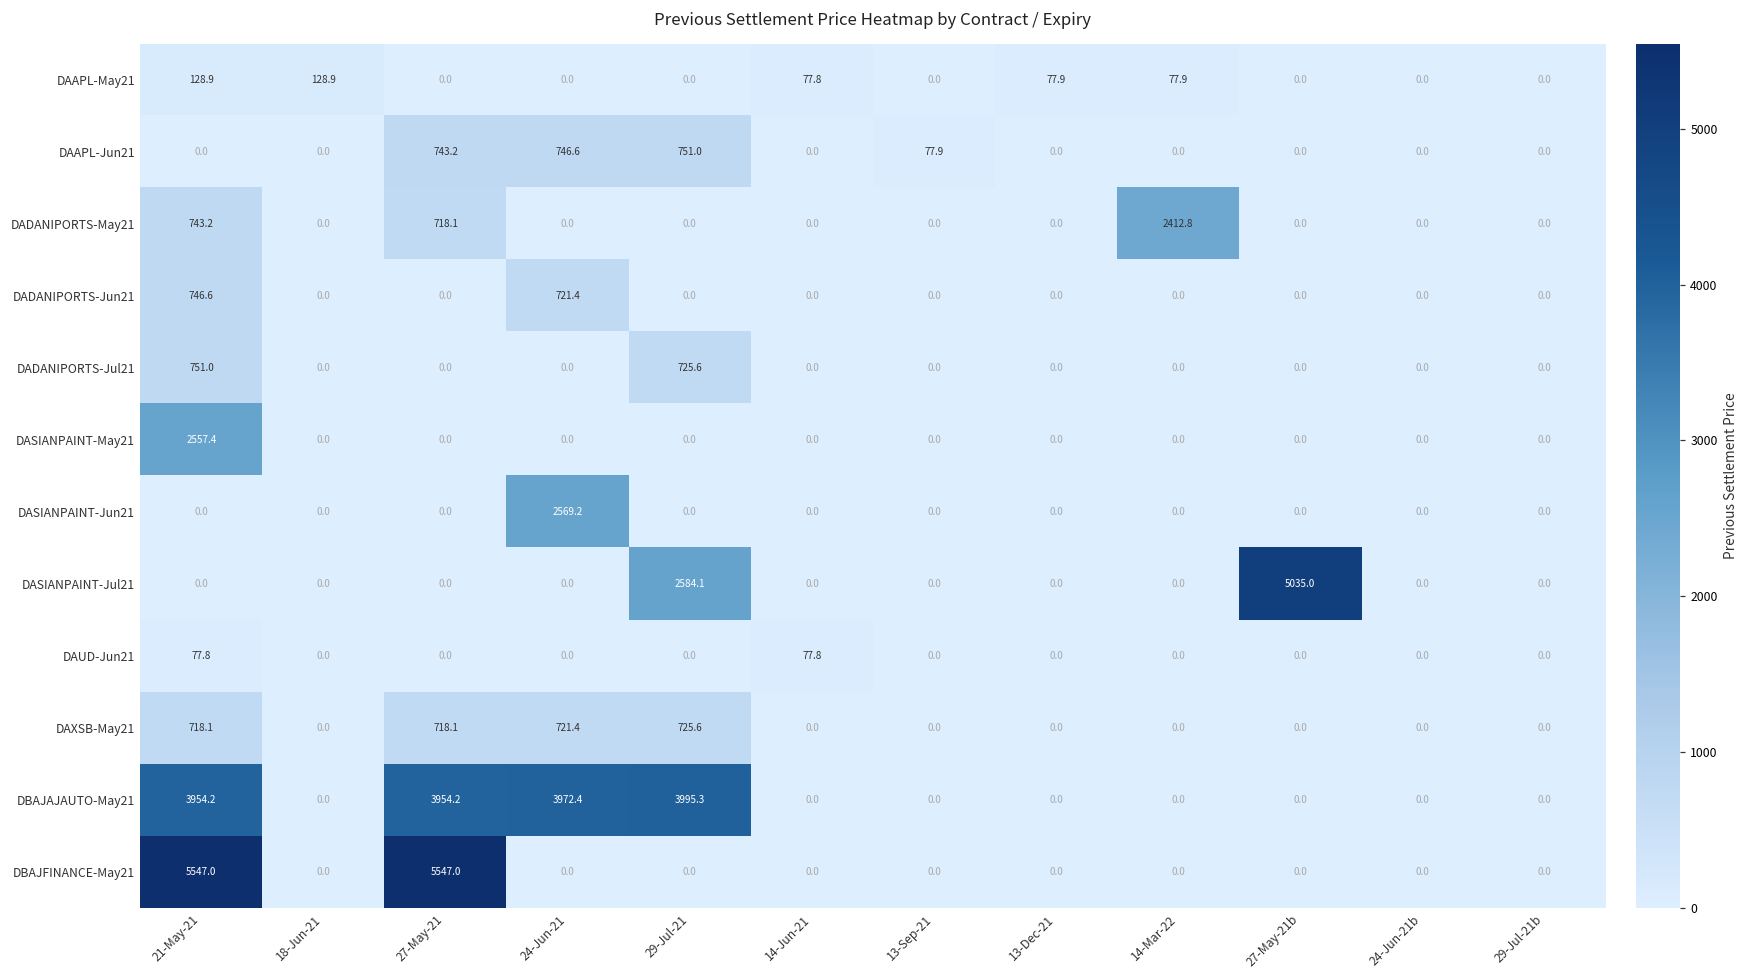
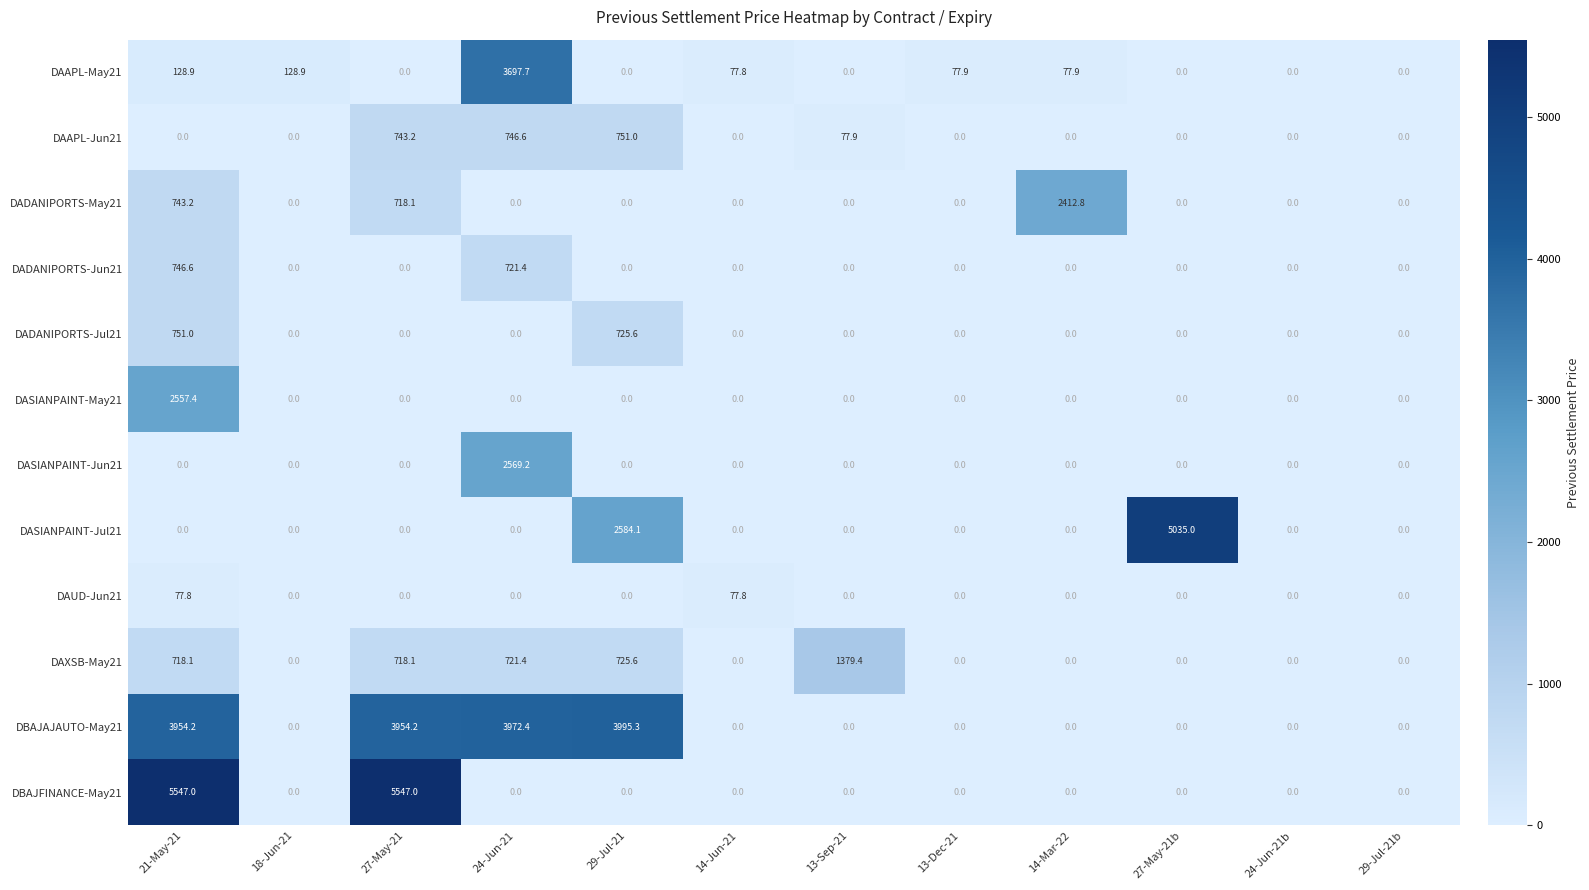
  {
    "DAAPL-May21": {
      "21-May-21": 128.9,
      "18-Jun-21": 128.9,
      "27-May-21": 0.0,
-     "24-Jun-21": 0.0,
+     "24-Jun-21": 3697.7,
      "29-Jul-21": 0.0,
      "14-Jun-21": 77.8,
      "13-Sep-21": 0.0,
      "13-Dec-21": 77.9,
      "14-Mar-22": 77.9,
      "27-May-21b": 0.0,
      "24-Jun-21b": 0.0,
      "29-Jul-21b": 0.0
    },
    "DAAPL-Jun21": {
      "21-May-21": 0.0,
      "18-Jun-21": 0.0,
      "27-May-21": 743.2,
      "24-Jun-21": 746.6,
      "29-Jul-21": 751.0,
      "14-Jun-21": 0.0,
      "13-Sep-21": 77.9,
      "13-Dec-21": 0.0,
      "14-Mar-22": 0.0,
      "27-May-21b": 0.0,
      "24-Jun-21b": 0.0,
      "29-Jul-21b": 0.0
    },
    "DADANIPORTS-May21": {
      "21-May-21": 743.2,
      "18-Jun-21": 0.0,
      "27-May-21": 718.1,
      "24-Jun-21": 0.0,
      "29-Jul-21": 0.0,
      "14-Jun-21": 0.0,
      "13-Sep-21": 0.0,
      "13-Dec-21": 0.0,
      "14-Mar-22": 2412.8,
      "27-May-21b": 0.0,
      "24-Jun-21b": 0.0,
      "29-Jul-21b": 0.0
    },
    "DADANIPORTS-Jun21": {
      "21-May-21": 746.6,
      "18-Jun-21": 0.0,
      "27-May-21": 0.0,
      "24-Jun-21": 721.4,
      "29-Jul-21": 0.0,
      "14-Jun-21": 0.0,
      "13-Sep-21": 0.0,
      "13-Dec-21": 0.0,
      "14-Mar-22": 0.0,
      "27-May-21b": 0.0,
      "24-Jun-21b": 0.0,
      "29-Jul-21b": 0.0
    },
    "DADANIPORTS-Jul21": {
      "21-May-21": 751.0,
      "18-Jun-21": 0.0,
      "27-May-21": 0.0,
      "24-Jun-21": 0.0,
      "29-Jul-21": 725.6,
      "14-Jun-21": 0.0,
      "13-Sep-21": 0.0,
      "13-Dec-21": 0.0,
      "14-Mar-22": 0.0,
      "27-May-21b": 0.0,
      "24-Jun-21b": 0.0,
      "29-Jul-21b": 0.0
    },
    "DASIANPAINT-May21": {
      "21-May-21": 2557.4,
      "18-Jun-21": 0.0,
      "27-May-21": 0.0,
      "24-Jun-21": 0.0,
      "29-Jul-21": 0.0,
      "14-Jun-21": 0.0,
      "13-Sep-21": 0.0,
      "13-Dec-21": 0.0,
      "14-Mar-22": 0.0,
      "27-May-21b": 0.0,
      "24-Jun-21b": 0.0,
      "29-Jul-21b": 0.0
    },
    "DASIANPAINT-Jun21": {
      "21-May-21": 0.0,
      "18-Jun-21": 0.0,
      "27-May-21": 0.0,
      "24-Jun-21": 2569.2,
      "29-Jul-21": 0.0,
      "14-Jun-21": 0.0,
      "13-Sep-21": 0.0,
      "13-Dec-21": 0.0,
      "14-Mar-22": 0.0,
      "27-May-21b": 0.0,
      "24-Jun-21b": 0.0,
      "29-Jul-21b": 0.0
    },
    "DASIANPAINT-Jul21": {
      "21-May-21": 0.0,
      "18-Jun-21": 0.0,
      "27-May-21": 0.0,
      "24-Jun-21": 0.0,
      "29-Jul-21": 2584.1,
      "14-Jun-21": 0.0,
      "13-Sep-21": 0.0,
      "13-Dec-21": 0.0,
      "14-Mar-22": 0.0,
      "27-May-21b": 5035.0,
      "24-Jun-21b": 0.0,
      "29-Jul-21b": 0.0
    },
    "DAUD-Jun21": {
      "21-May-21": 77.8,
      "18-Jun-21": 0.0,
      "27-May-21": 0.0,
      "24-Jun-21": 0.0,
      "29-Jul-21": 0.0,
      "14-Jun-21": 77.8,
      "13-Sep-21": 0.0,
      "13-Dec-21": 0.0,
      "14-Mar-22": 0.0,
      "27-May-21b": 0.0,
      "24-Jun-21b": 0.0,
      "29-Jul-21b": 0.0
    },
    "DAXSB-May21": {
      "21-May-21": 718.1,
      "18-Jun-21": 0.0,
      "27-May-21": 718.1,
      "24-Jun-21": 721.4,
      "29-Jul-21": 725.6,
      "14-Jun-21": 0.0,
-     "13-Sep-21": 0.0,
+     "13-Sep-21": 1379.4,
      "13-Dec-21": 0.0,
      "14-Mar-22": 0.0,
      "27-May-21b": 0.0,
      "24-Jun-21b": 0.0,
      "29-Jul-21b": 0.0
    },
    "DBAJAJAUTO-May21": {
      "21-May-21": 3954.2,
      "18-Jun-21": 0.0,
      "27-May-21": 3954.2,
      "24-Jun-21": 3972.4,
      "29-Jul-21": 3995.3,
      "14-Jun-21": 0.0,
      "13-Sep-21": 0.0,
      "13-Dec-21": 0.0,
      "14-Mar-22": 0.0,
      "27-May-21b": 0.0,
      "24-Jun-21b": 0.0,
      "29-Jul-21b": 0.0
    },
    "DBAJFINANCE-May21": {
      "21-May-21": 5547.0,
      "18-Jun-21": 0.0,
      "27-May-21": 5547.0,
      "24-Jun-21": 0.0,
      "29-Jul-21": 0.0,
      "14-Jun-21": 0.0,
      "13-Sep-21": 0.0,
      "13-Dec-21": 0.0,
      "14-Mar-22": 0.0,
      "27-May-21b": 0.0,
      "24-Jun-21b": 0.0,
      "29-Jul-21b": 0.0
    }
  }
